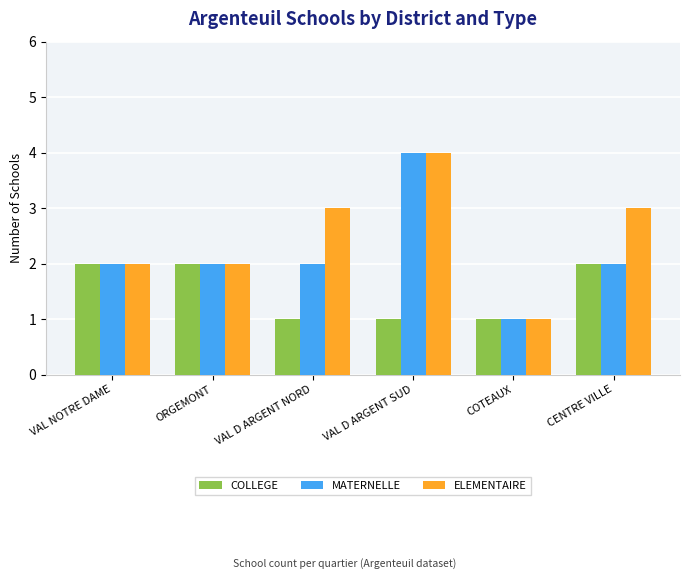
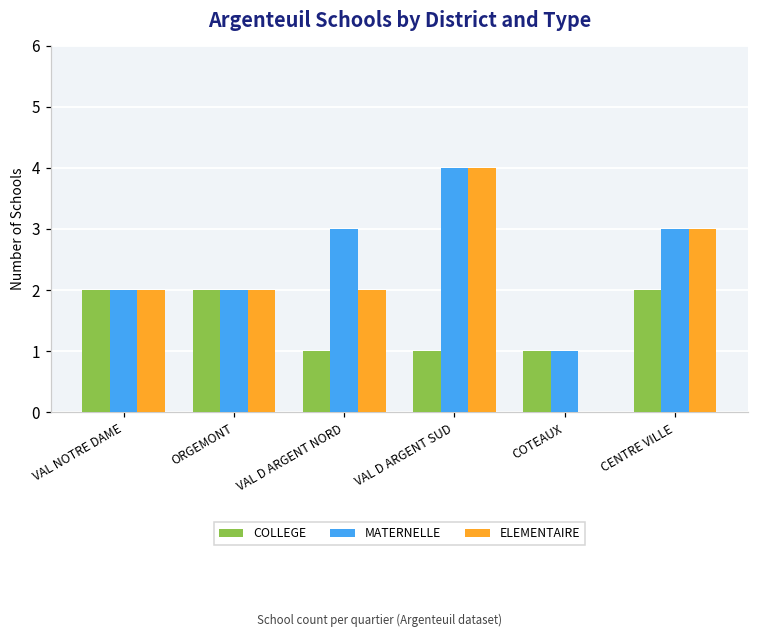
  {
    "COLLEGE": {
      "VAL NOTRE DAME": 2,
      "ORGEMONT": 2,
      "VAL D ARGENT NORD": 1,
      "VAL D ARGENT SUD": 1,
      "COTEAUX": 1,
      "CENTRE VILLE": 2
    },
    "MATERNELLE": {
      "VAL NOTRE DAME": 2,
      "ORGEMONT": 2,
-     "VAL D ARGENT NORD": 2,
+     "VAL D ARGENT NORD": 3,
      "VAL D ARGENT SUD": 4,
      "COTEAUX": 1,
-     "CENTRE VILLE": 2
+     "CENTRE VILLE": 3
    },
    "ELEMENTAIRE": {
      "VAL NOTRE DAME": 2,
      "ORGEMONT": 2,
-     "VAL D ARGENT NORD": 3,
+     "VAL D ARGENT NORD": 2,
      "VAL D ARGENT SUD": 4,
-     "COTEAUX": 1,
+     "COTEAUX": 0,
      "CENTRE VILLE": 3
    }
  }
